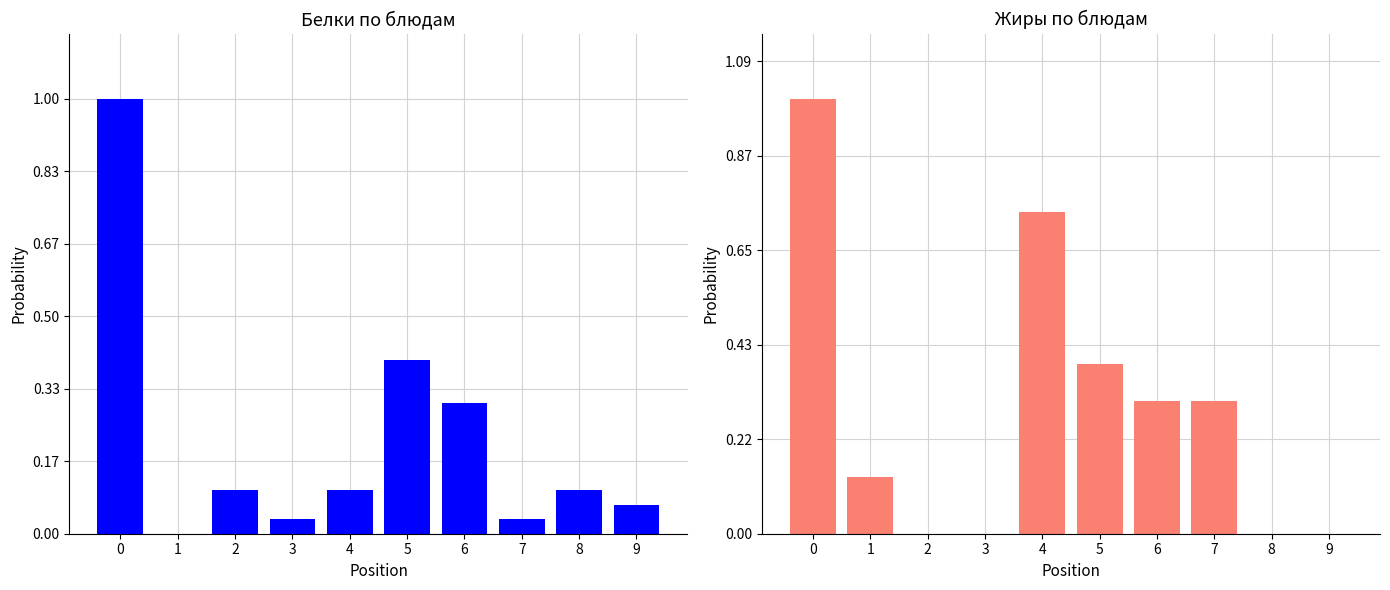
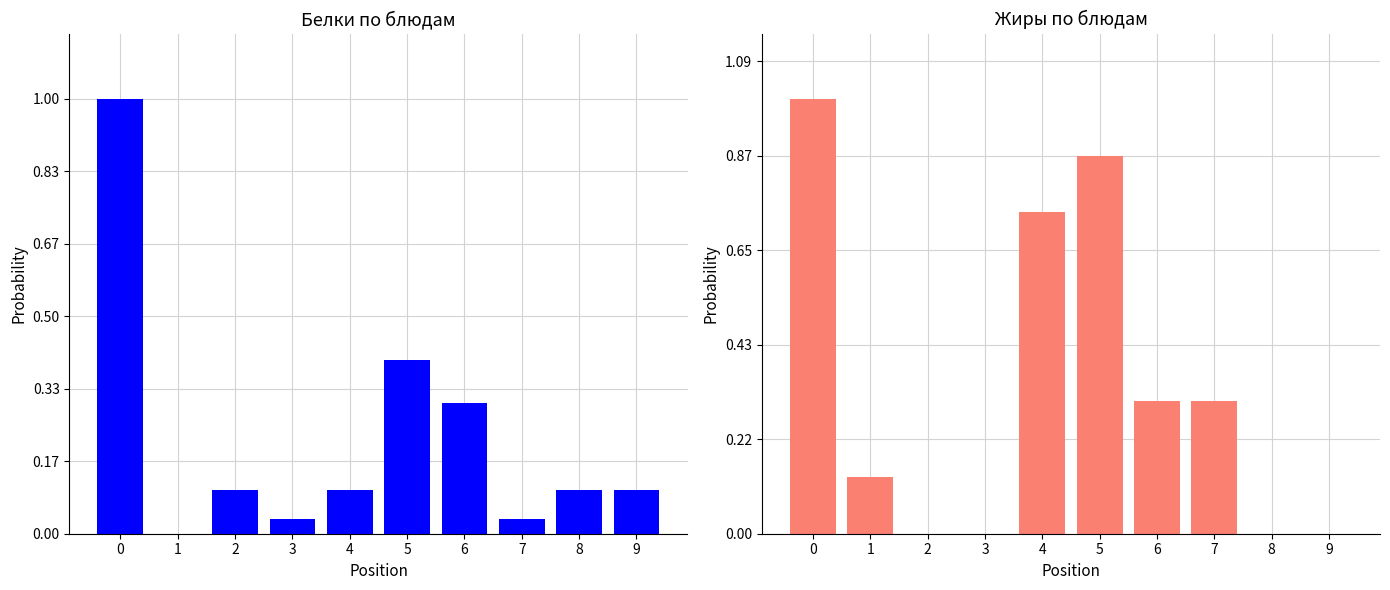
  {
    "Белки по блюдам": {
      "0": 1.00,
      "1": 0.00,
      "2": 0.10,
      "3": 0.03,
      "4": 0.10,
      "5": 0.40,
      "6": 0.30,
      "7": 0.03,
      "8": 0.10,
-     "9": 0.07
+     "9": 0.10
    },
    "Жиры по блюдам": {
      "0": 1.00,
      "1": 0.13,
      "2": 0.00,
      "3": 0.00,
      "4": 0.74,
-     "5": 0.39,
+     "5": 0.87,
      "6": 0.31,
      "7": 0.31,
      "8": 0.00,
      "9": 0.00
    }
  }
